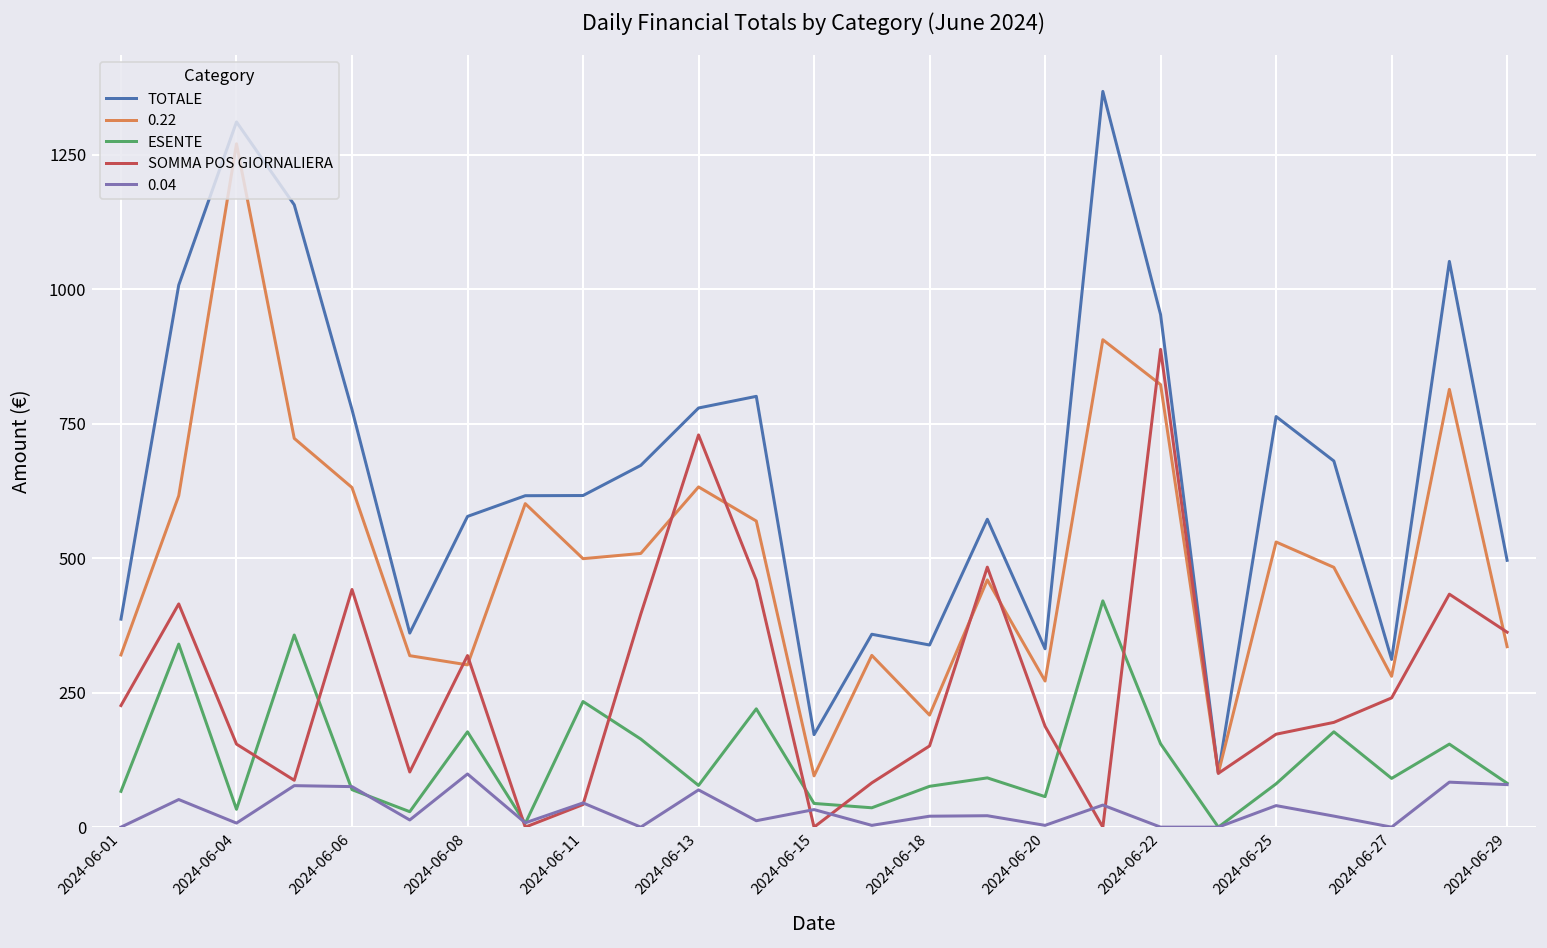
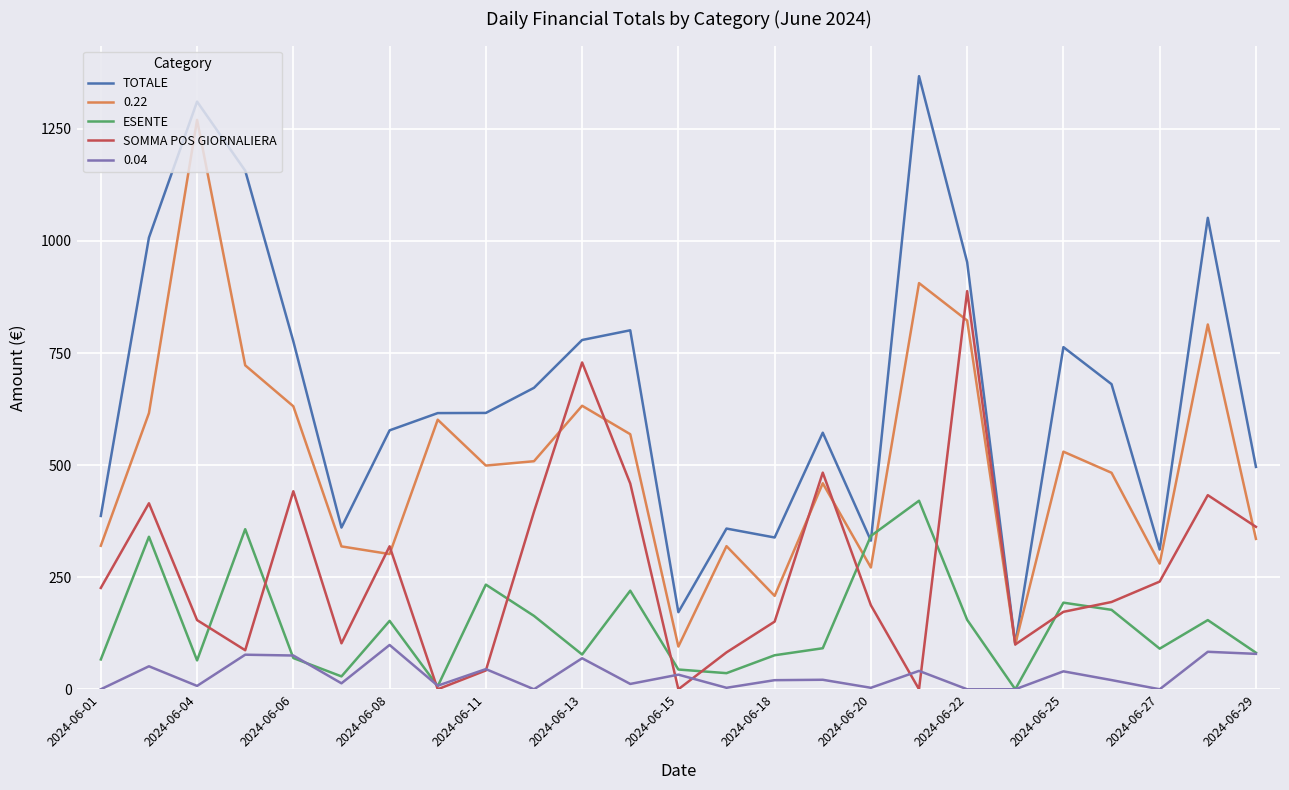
  {
    "ESENTE": {
      "2024-06-01": 70,
-     "2024-06-04": 30,
+     "2024-06-04": 60,
      "2024-06-06": 70,
-     "2024-06-08": 180,
+     "2024-06-08": 150,
      "2024-06-11": 230,
      "2024-06-13": 80,
      "2024-06-15": 40,
      "2024-06-18": 80,
-     "2024-06-20": 60,
+     "2024-06-20": 340,
      "2024-06-22": 150,
-     "2024-06-25": 80,
+     "2024-06-25": 190,
      "2024-06-27": 90
    }
  }
